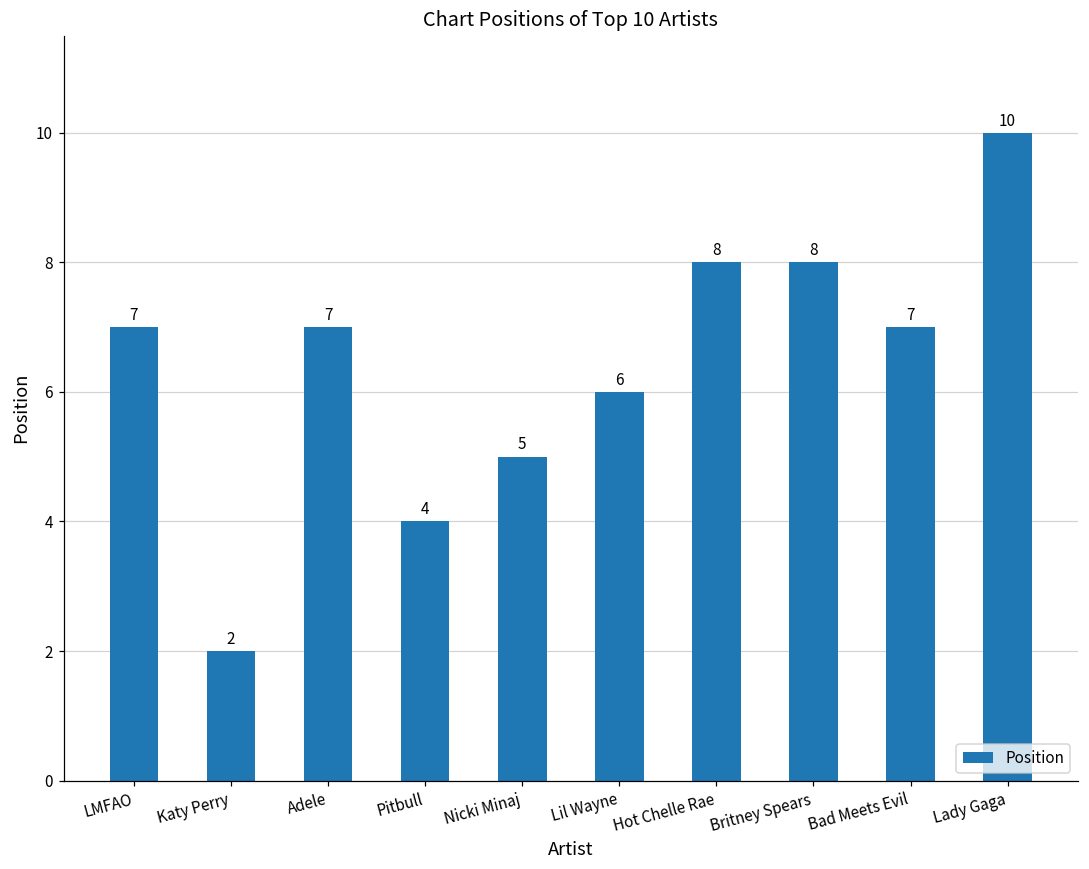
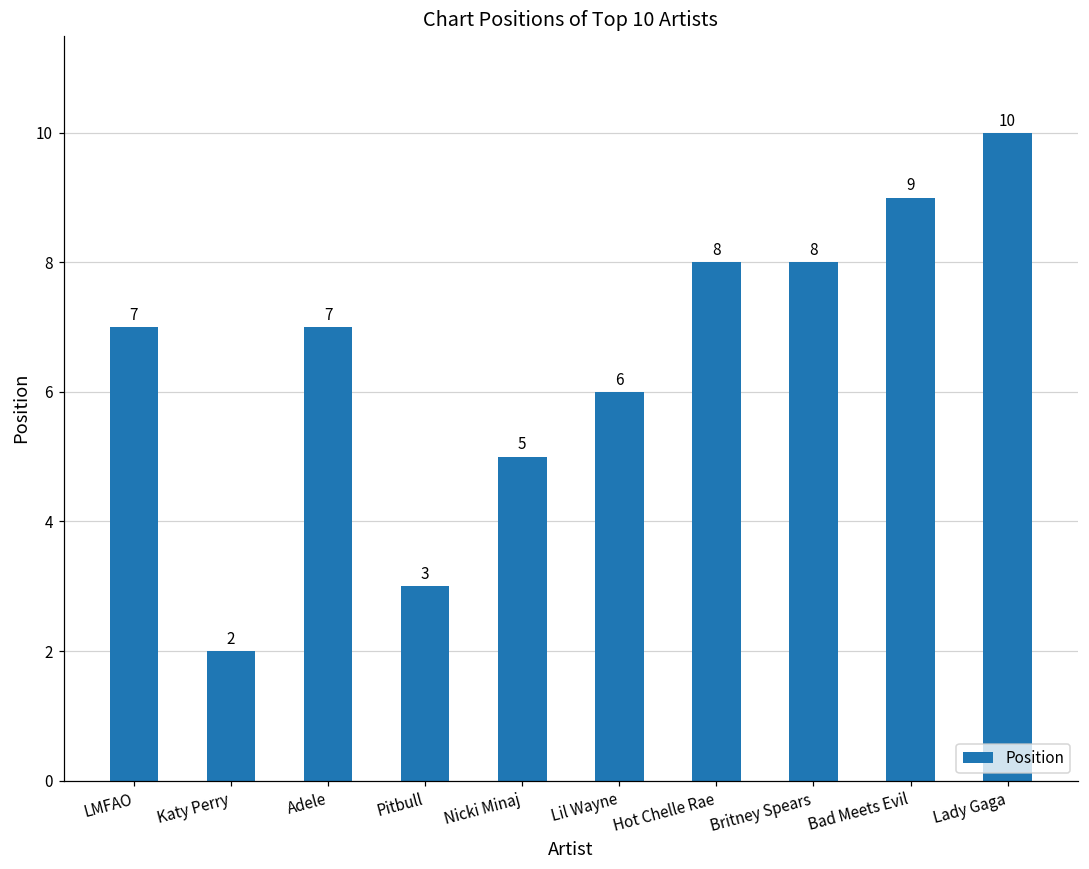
  {
    "LMFAO": 7,
    "Katy Perry": 2,
    "Adele": 7,
-   "Pitbull": 4,
+   "Pitbull": 3,
    "Nicki Minaj": 5,
    "Lil Wayne": 6,
    "Hot Chelle Rae": 8,
    "Britney Spears": 8,
-   "Bad Meets Evil": 7,
+   "Bad Meets Evil": 9,
    "Lady Gaga": 10
  }
